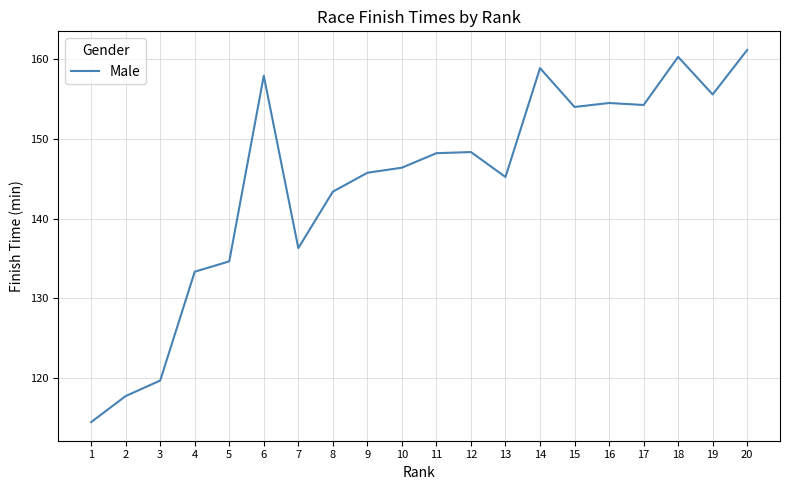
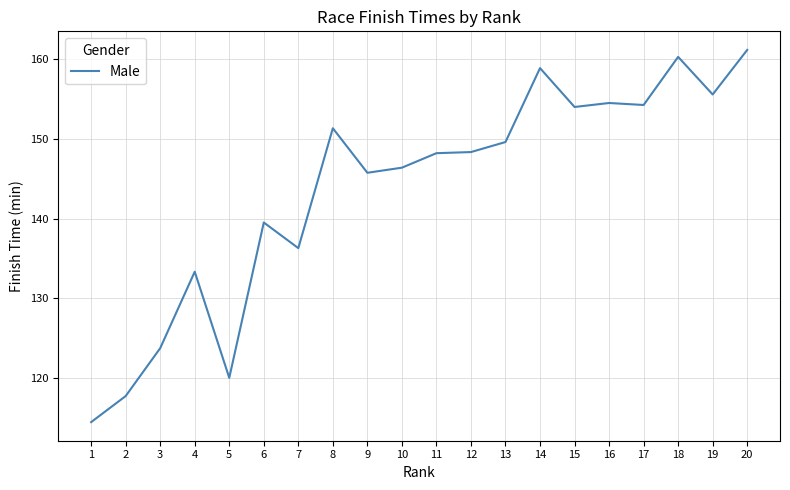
  {
    "1": 114,
    "2": 118,
-   "3": 120,
+   "3": 124,
    "4": 133,
-   "5": 135,
-   "6": 158,
+   "5": 120,
+   "6": 140,
    "7": 136,
-   "8": 143,
+   "8": 151,
    "9": 146,
    "10": 146,
    "11": 148,
    "12": 148,
-   "13": 145,
+   "13": 150,
    "14": 159,
    "15": 154,
    "16": 155,
    "17": 154,
    "18": 160,
    "19": 156,
    "20": 161
  }
